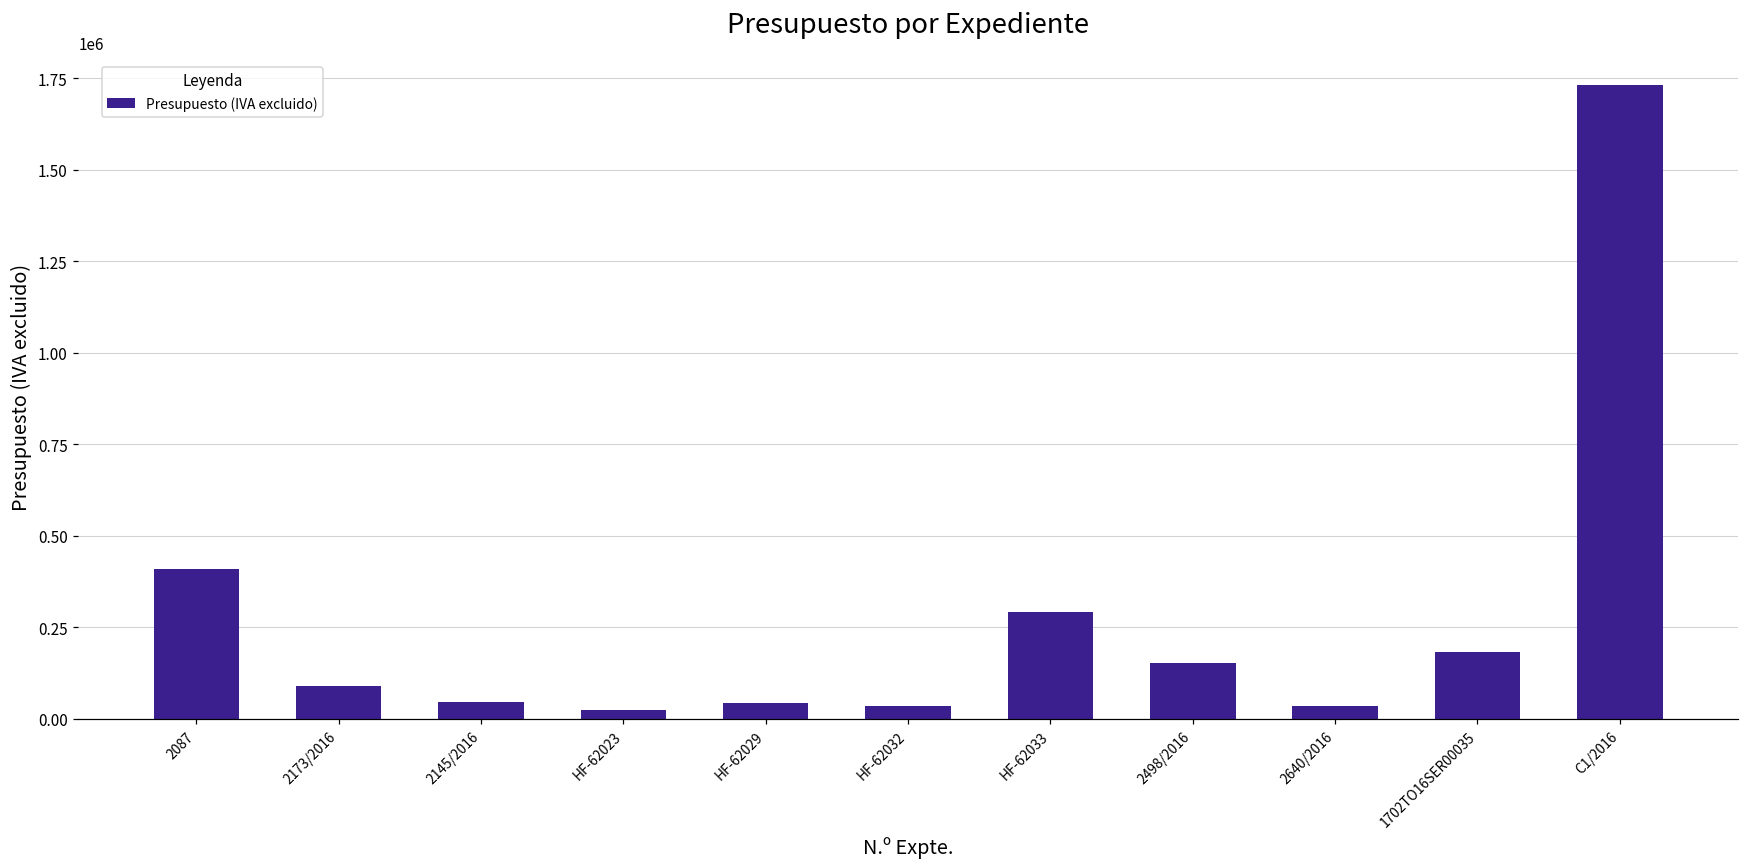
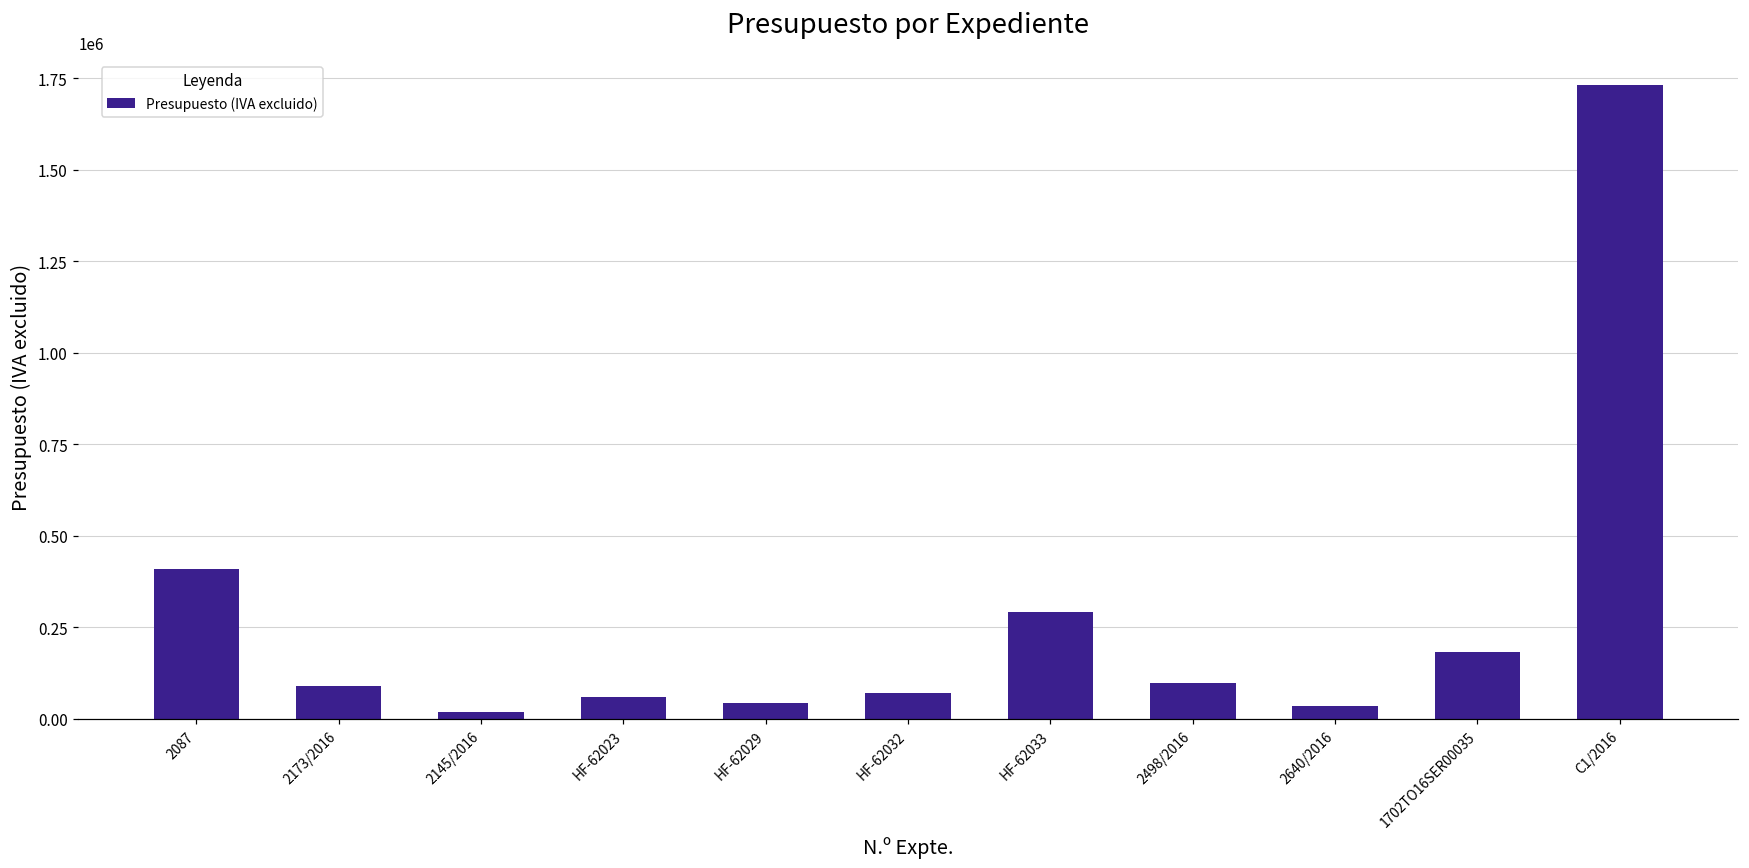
  {
    "2087": 410000,
    "2173/2016": 90000,
-   "2145/2016": 50000,
-   "HF-62023": 20000,
+   "2145/2016": 20000,
+   "HF-62023": 60000,
    "HF-62029": 40000,
-   "HF-62032": 40000,
+   "HF-62032": 70000,
    "HF-62033": 290000,
-   "2498/2016": 150000,
+   "2498/2016": 100000,
    "2640/2016": 30000,
    "1702TO16SER00035": 180000,
    "C1/2016": 1730000
  }
